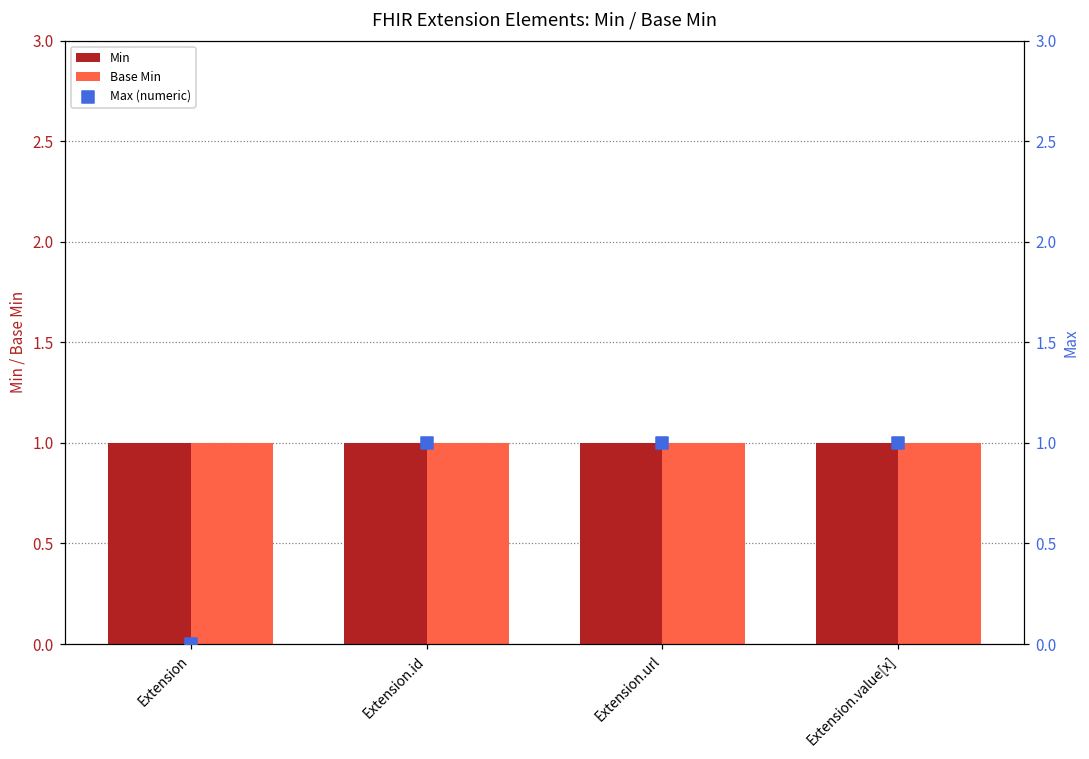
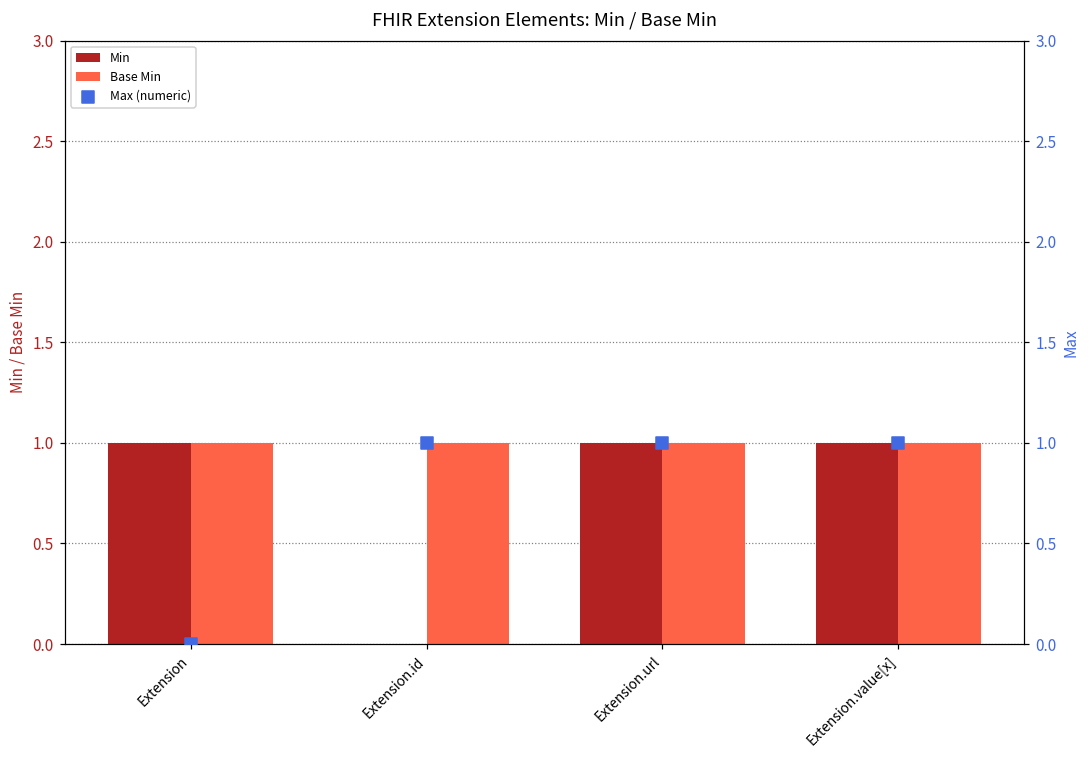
  {
    "Min": {
      "Extension": 1,
-     "Extension.id": 1,
+     "Extension.id": 0,
      "Extension.url": 1,
      "Extension.value[x]": 1
    },
    "Base Min": {
      "Extension": 1,
      "Extension.id": 1,
      "Extension.url": 1,
      "Extension.value[x]": 1
    }
  }
